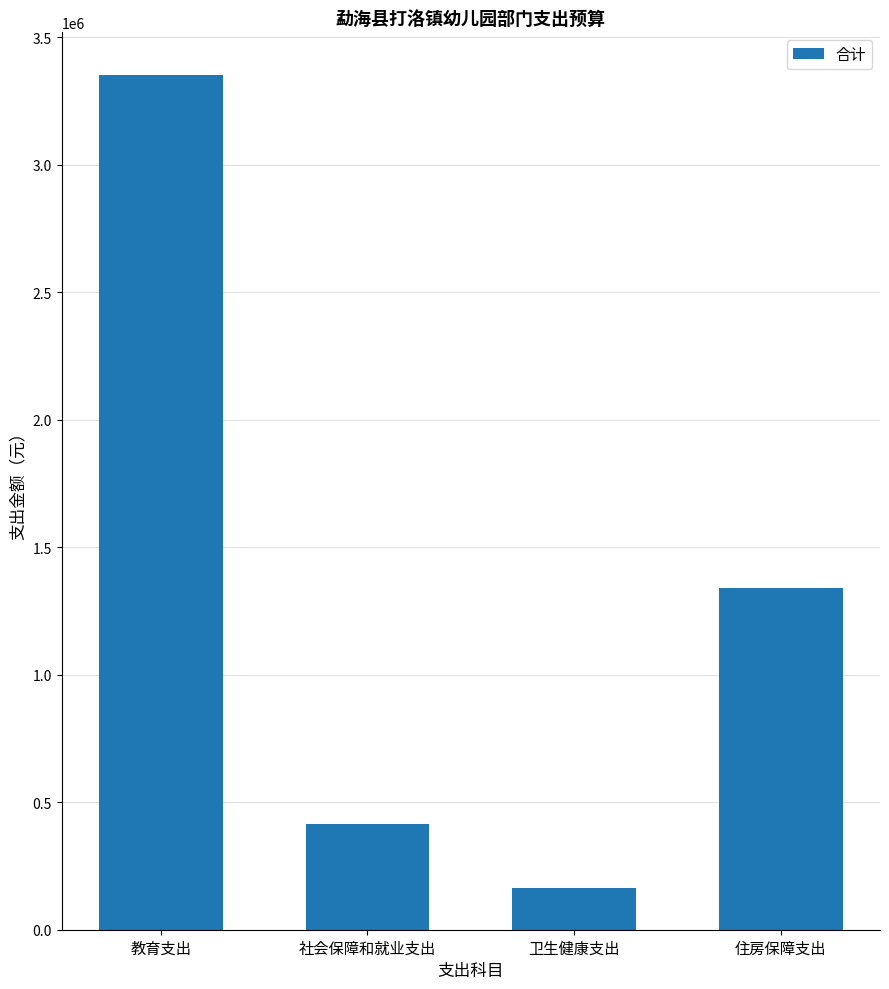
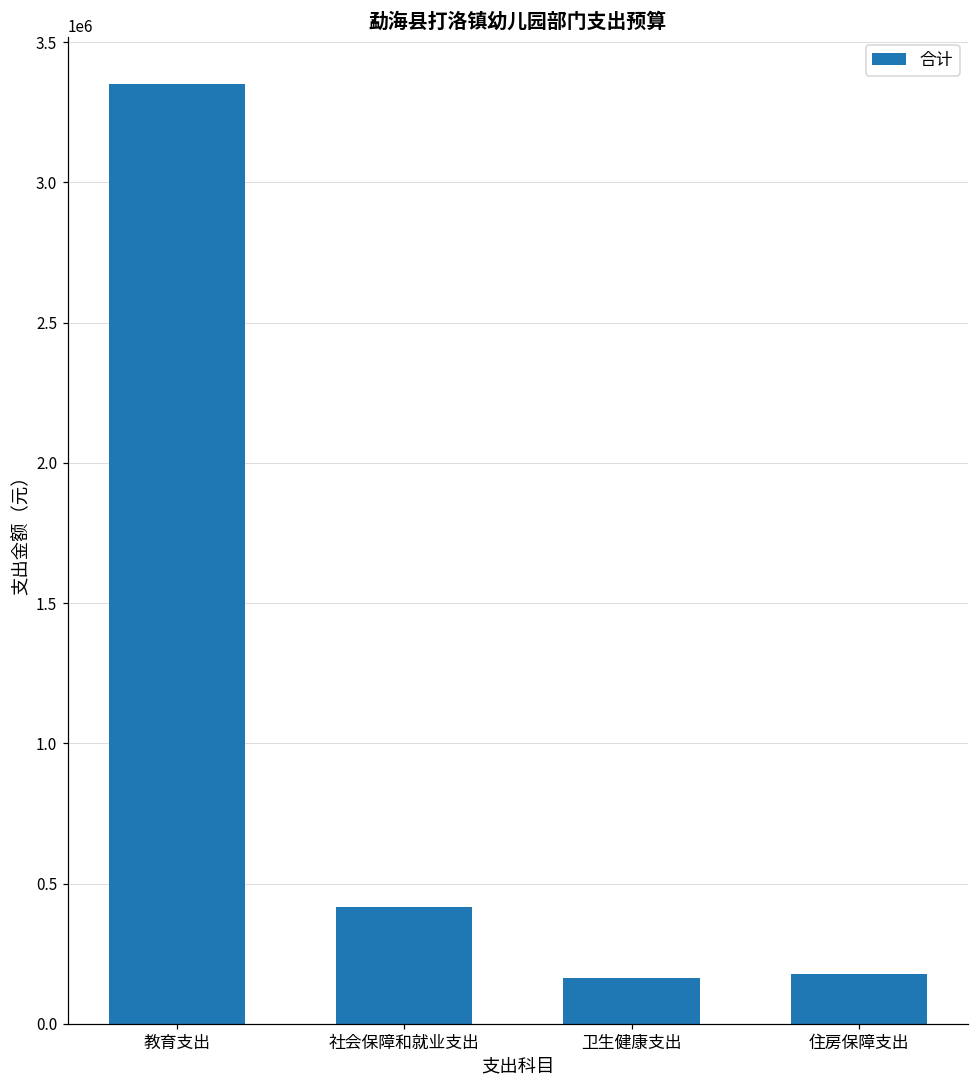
  {
    "教育支出": 3350000,
    "社会保障和就业支出": 420000,
    "卫生健康支出": 160000,
-   "住房保障支出": 1340000
+   "住房保障支出": 180000
  }
